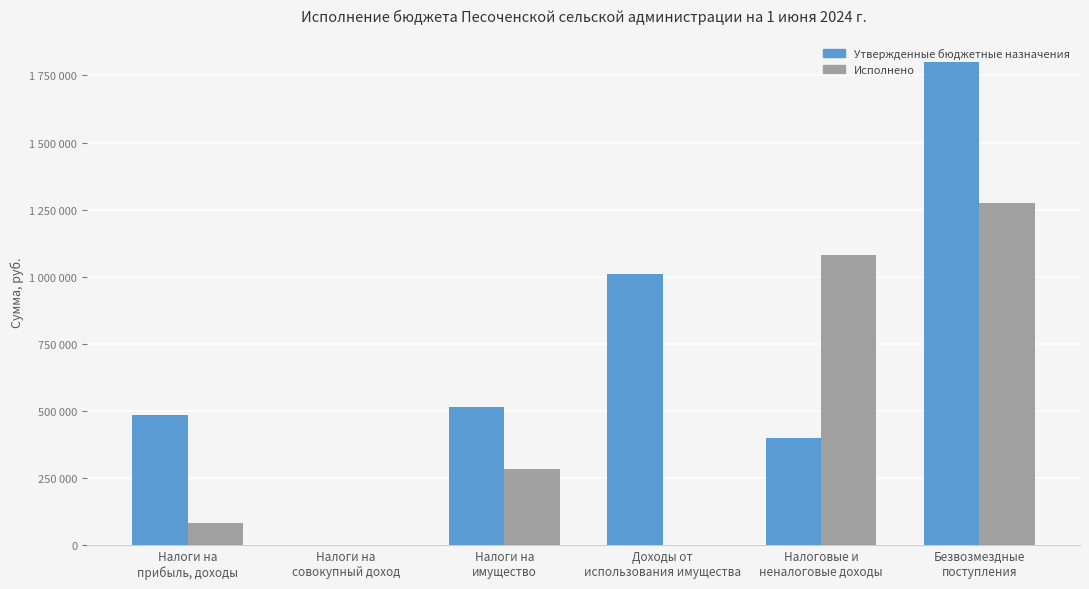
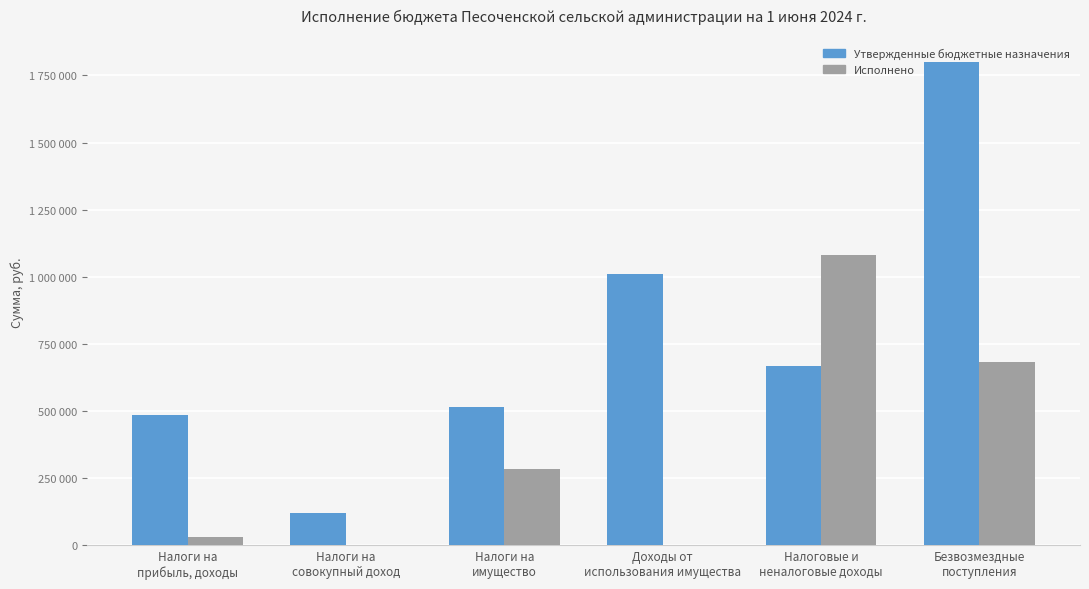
  {
    "Утвержденные бюджетные назначения": {
      "Налоги на прибыль, доходы": 490000,
-     "Налоги на совокупный доход": 0,
+     "Налоги на совокупный доход": 120000,
      "Налоги на имущество": 510000,
      "Доходы от использования имущества": 1010000,
-     "Налоговые и неналоговые доходы": 400000,
+     "Налоговые и неналоговые доходы": 670000,
      "Безвозмездные поступления": 1800000
    },
    "Исполнено": {
-     "Налоги на прибыль, доходы": 80000,
+     "Налоги на прибыль, доходы": 30000,
      "Налоги на совокупный доход": 0,
      "Налоги на имущество": 280000,
      "Доходы от использования имущества": 0,
      "Налоговые и неналоговые доходы": 1080000,
-     "Безвозмездные поступления": 1280000
+     "Безвозмездные поступления": 680000
    }
  }
